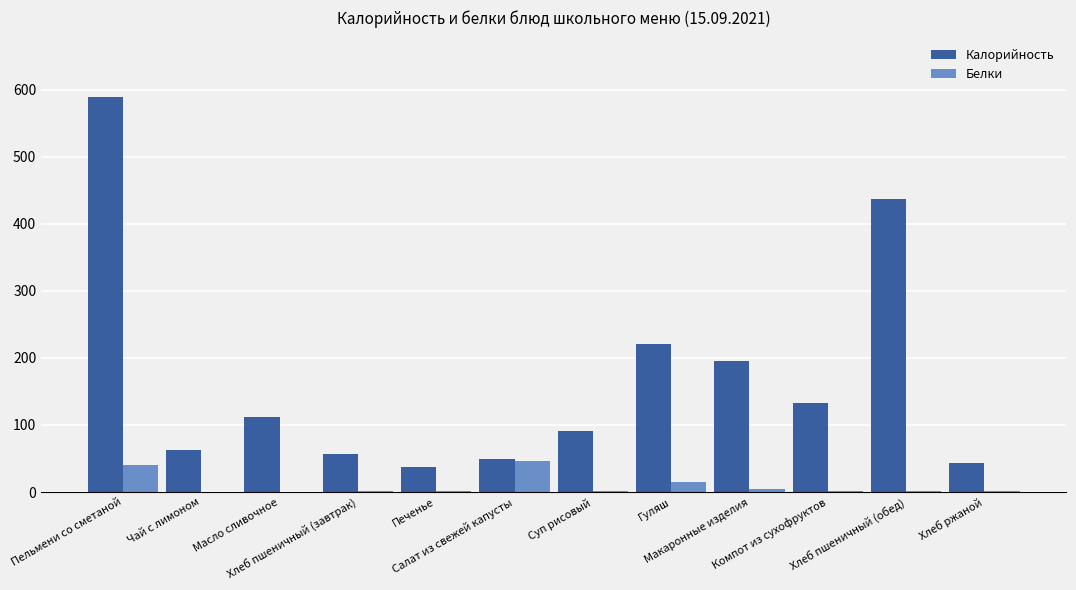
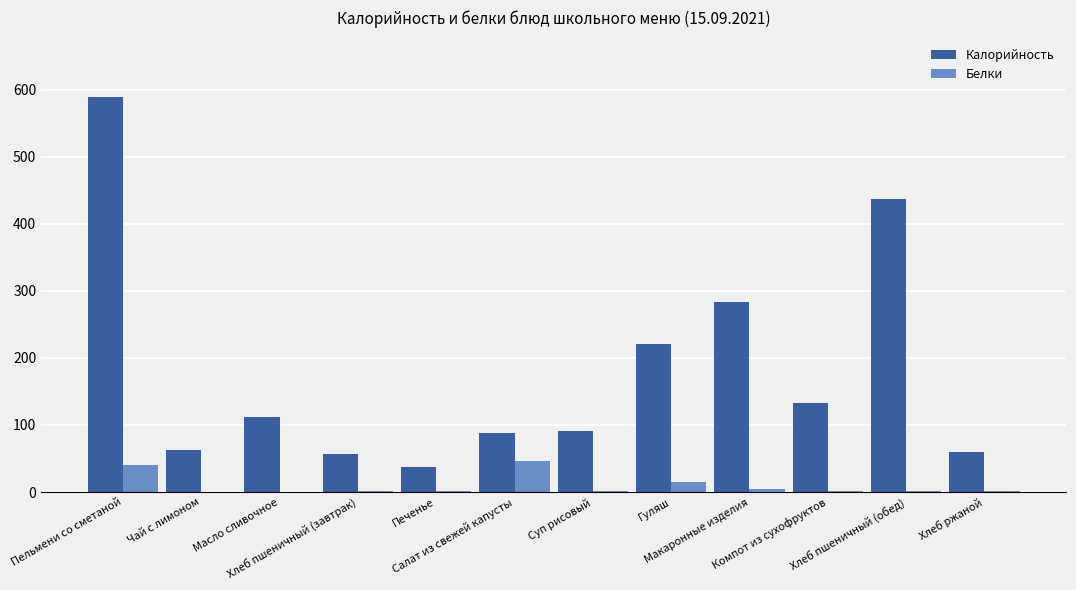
  {
    "Калорийность": {
      "Пельмени со сметаной": 590,
      "Чай с лимоном": 60,
      "Масло сливочное": 110,
      "Хлеб пшеничный (завтрак)": 60,
      "Печенье": 40,
-     "Салат из свежей капусты": 50,
+     "Салат из свежей капусты": 90,
      "Суп рисовый": 90,
      "Гуляш": 220,
-     "Макаронные изделия": 200,
+     "Макаронные изделия": 280,
      "Компот из сухофруктов": 130,
      "Хлеб пшеничный (обед)": 440,
-     "Хлеб ржаной": 40
+     "Хлеб ржаной": 60
    },
    "Белки": {
      "Пельмени со сметаной": 40,
      "Чай с лимоном": 0,
      "Масло сливочное": 0,
      "Салат из свежей капусты": 50,
      "Гуляш": 20,
      "Макаронные изделия": 10
    }
  }
